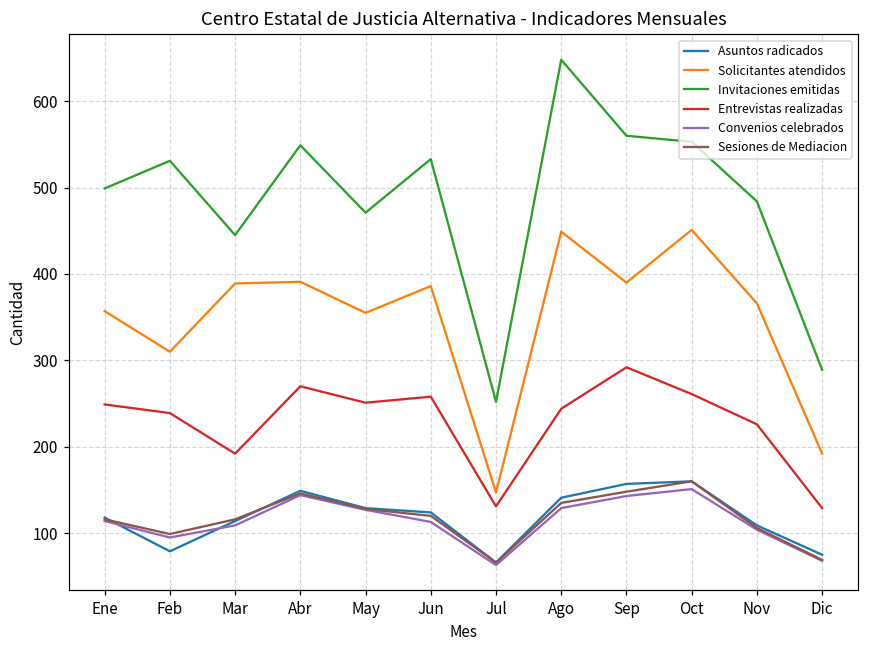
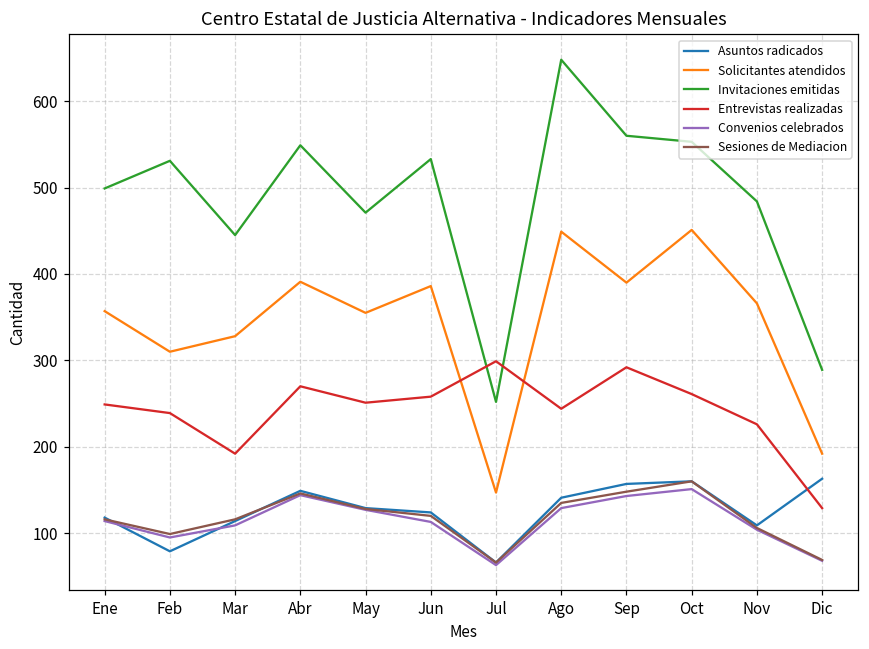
  {
    "Asuntos radicados": {
      "Feb": 80,
      "Jun": 120,
      "Ago": 140,
      "Sep": 160,
-     "Dic": 80
+     "Dic": 160
    },
    "Solicitantes atendidos": {
      "Ene": 360,
      "Feb": 310,
-     "Mar": 390,
+     "Mar": 330,
      "Abr": 390,
      "May": 360,
      "Jun": 390,
      "Jul": 150,
      "Ago": 450,
      "Sep": 390,
      "Oct": 450,
      "Nov": 370,
      "Dic": 190
    },
    "Invitaciones emitidas": {
      "Ene": 500,
      "Feb": 530,
      "Mar": 450,
      "Abr": 550,
      "May": 470,
      "Jun": 530,
      "Jul": 250,
      "Ago": 650,
      "Sep": 560,
      "Nov": 480,
      "Dic": 290
    },
    "Entrevistas realizadas": {
      "Ene": 250,
      "Feb": 240,
      "Mar": 190,
      "Abr": 270,
      "May": 250,
      "Jun": 260,
-     "Jul": 130,
+     "Jul": 300,
      "Ago": 240,
      "Sep": 290,
      "Oct": 260,
      "Nov": 230,
      "Dic": 130
    },
    "Convenios celebrados": {
      "Feb": 100,
      "Mar": 110,
      "Jun": 110,
      "Ago": 130,
      "Sep": 140,
      "Oct": 150
    },
    "Sesiones de Mediacion": {
      "Feb": 100,
      "Jun": 120,
      "Ago": 140,
      "Sep": 150
    }
  }
